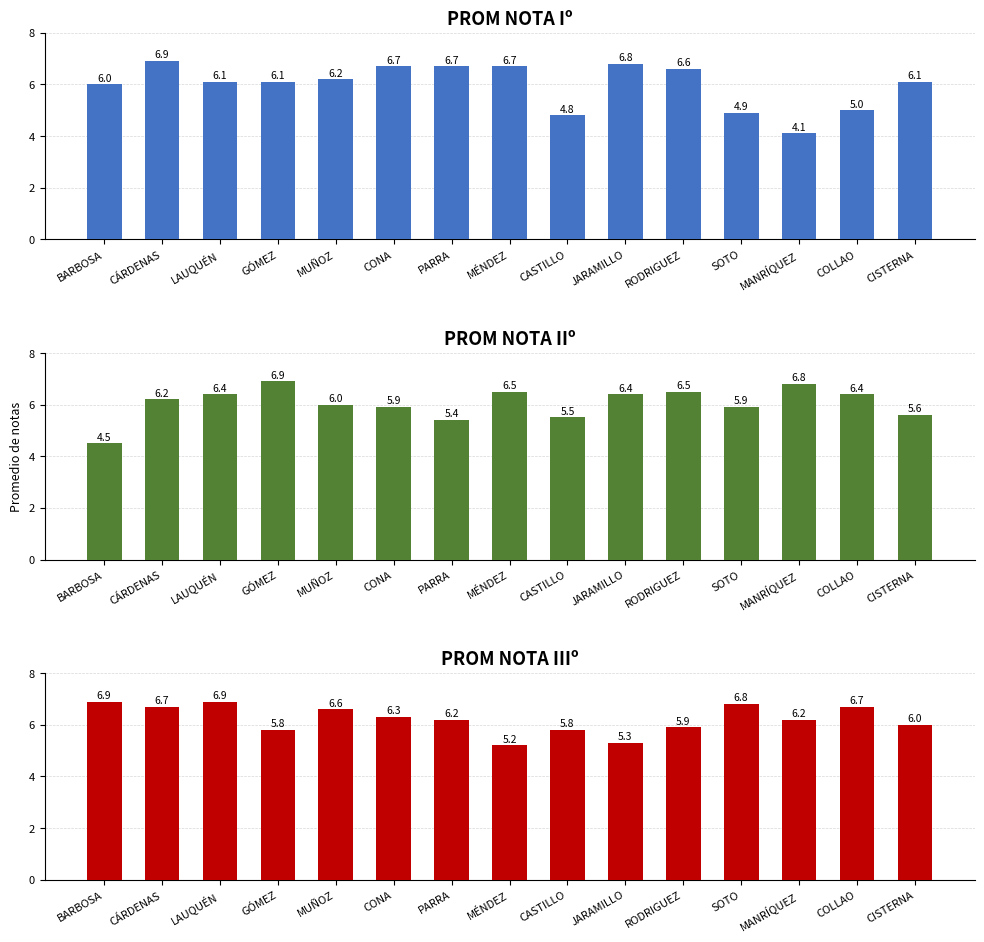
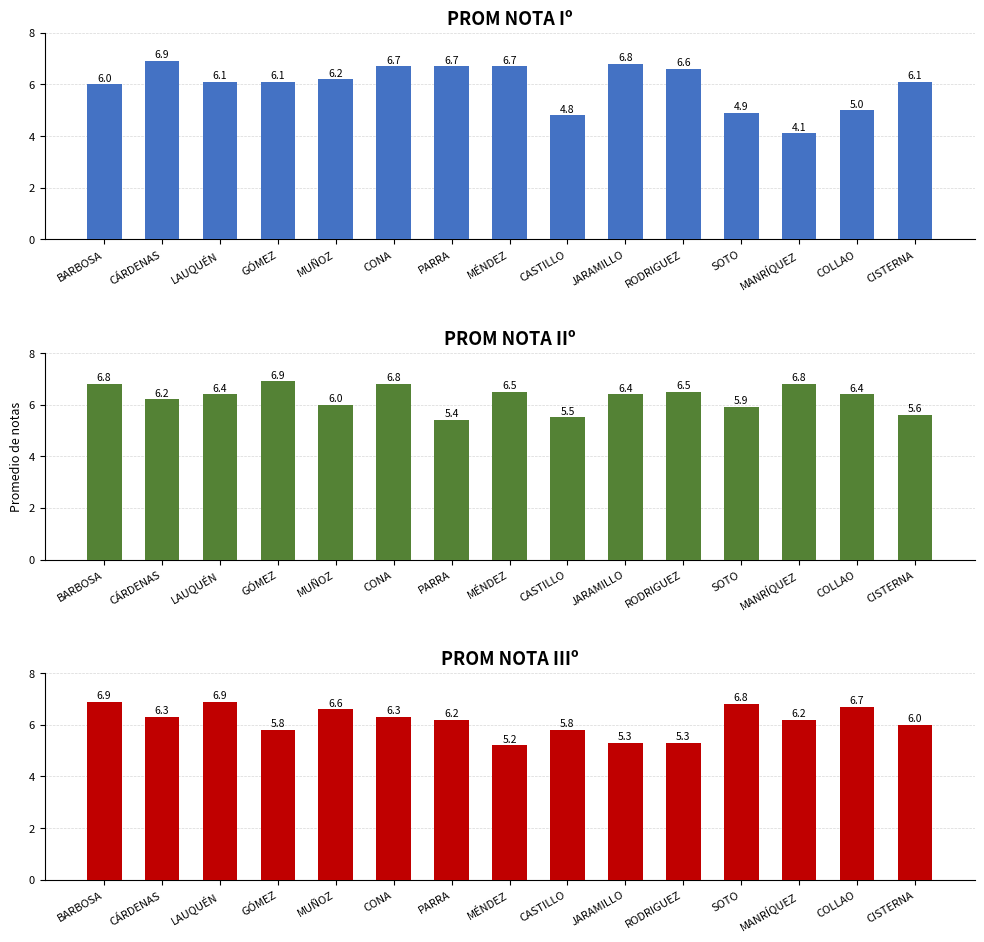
  {
    "PROM NOTA Iº": {
      "BARBOSA": 6.0,
      "CÁRDENAS": 6.9,
      "LAUQUÉN": 6.1,
      "GÓMEZ": 6.1,
      "MUÑOZ": 6.2,
      "CONA": 6.7,
      "PARRA": 6.7,
      "MÉNDEZ": 6.7,
      "CASTILLO": 4.8,
      "JARAMILLO": 6.8,
      "RODRIGUEZ": 6.6,
      "SOTO": 4.9,
      "MANRÍQUEZ": 4.1,
      "COLLAO": 5.0,
      "CISTERNA": 6.1
    },
    "PROM NOTA IIº": {
-     "BARBOSA": 4.5,
+     "BARBOSA": 6.8,
      "CÁRDENAS": 6.2,
      "LAUQUÉN": 6.4,
      "GÓMEZ": 6.9,
      "MUÑOZ": 6.0,
-     "CONA": 5.9,
+     "CONA": 6.8,
      "PARRA": 5.4,
      "MÉNDEZ": 6.5,
      "CASTILLO": 5.5,
      "JARAMILLO": 6.4,
      "RODRIGUEZ": 6.5,
      "SOTO": 5.9,
      "MANRÍQUEZ": 6.8,
      "COLLAO": 6.4,
      "CISTERNA": 5.6
    },
    "PROM NOTA IIIº": {
      "BARBOSA": 6.9,
-     "CÁRDENAS": 6.7,
+     "CÁRDENAS": 6.3,
      "LAUQUÉN": 6.9,
      "GÓMEZ": 5.8,
      "MUÑOZ": 6.6,
      "CONA": 6.3,
      "PARRA": 6.2,
      "MÉNDEZ": 5.2,
      "CASTILLO": 5.8,
      "JARAMILLO": 5.3,
-     "RODRIGUEZ": 5.9,
+     "RODRIGUEZ": 5.3,
      "SOTO": 6.8,
      "MANRÍQUEZ": 6.2,
      "COLLAO": 6.7,
      "CISTERNA": 6.0
    }
  }
